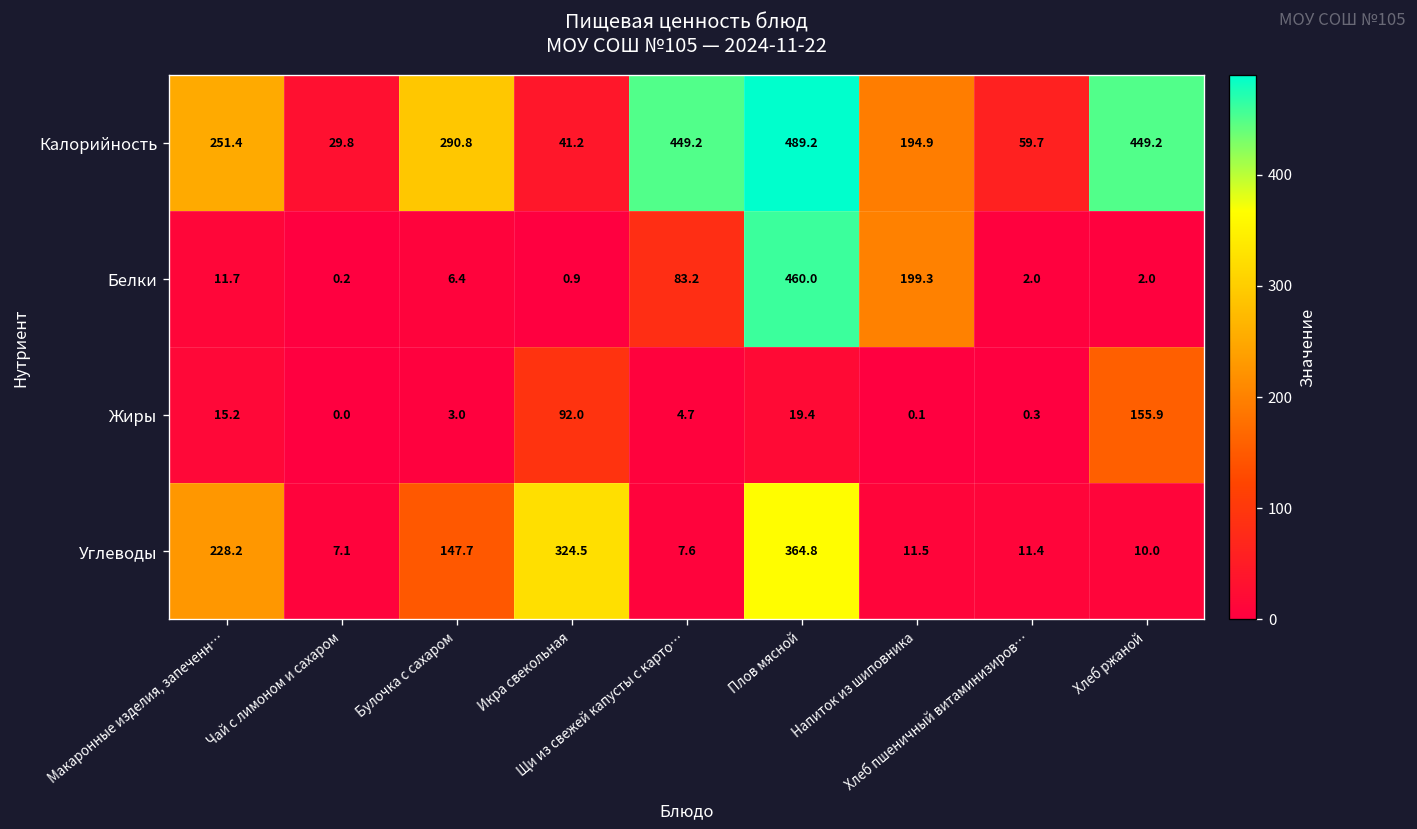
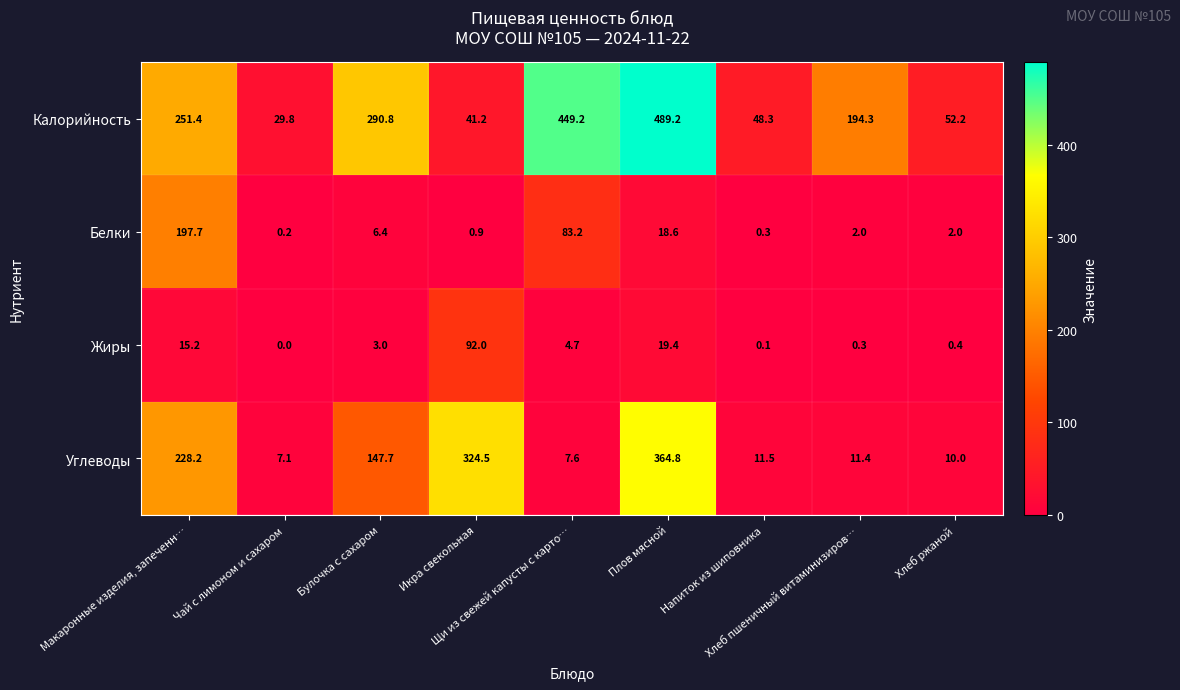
  {
    "Калорийность": {
      "Макаронные изделия, запеченн…": 251.4,
      "Чай с лимоном и сахаром": 29.8,
      "Булочка с сахаром": 290.8,
      "Икра свекольная": 41.2,
      "Щи из свежей капусты с карто…": 449.2,
      "Плов мясной": 489.2,
-     "Напиток из шиповника": 194.9,
-     "Хлеб пшеничный витаминизиров…": 59.7,
-     "Хлеб ржаной": 449.2
+     "Напиток из шиповника": 48.3,
+     "Хлеб пшеничный витаминизиров…": 194.3,
+     "Хлеб ржаной": 52.2
    },
    "Белки": {
-     "Макаронные изделия, запеченн…": 11.7,
+     "Макаронные изделия, запеченн…": 197.7,
      "Чай с лимоном и сахаром": 0.2,
      "Булочка с сахаром": 6.4,
      "Икра свекольная": 0.9,
      "Щи из свежей капусты с карто…": 83.2,
-     "Плов мясной": 460.0,
-     "Напиток из шиповника": 199.3,
+     "Плов мясной": 18.6,
+     "Напиток из шиповника": 0.3,
      "Хлеб пшеничный витаминизиров…": 2.0,
      "Хлеб ржаной": 2.0
    },
    "Жиры": {
      "Макаронные изделия, запеченн…": 15.2,
      "Чай с лимоном и сахаром": 0.0,
      "Булочка с сахаром": 3.0,
      "Икра свекольная": 92.0,
      "Щи из свежей капусты с карто…": 4.7,
      "Плов мясной": 19.4,
      "Напиток из шиповника": 0.1,
      "Хлеб пшеничный витаминизиров…": 0.3,
-     "Хлеб ржаной": 155.9
+     "Хлеб ржаной": 0.4
    },
    "Углеводы": {
      "Макаронные изделия, запеченн…": 228.2,
      "Чай с лимоном и сахаром": 7.1,
      "Булочка с сахаром": 147.7,
      "Икра свекольная": 324.5,
      "Щи из свежей капусты с карто…": 7.6,
      "Плов мясной": 364.8,
      "Напиток из шиповника": 11.5,
      "Хлеб пшеничный витаминизиров…": 11.4,
      "Хлеб ржаной": 10.0
    }
  }
